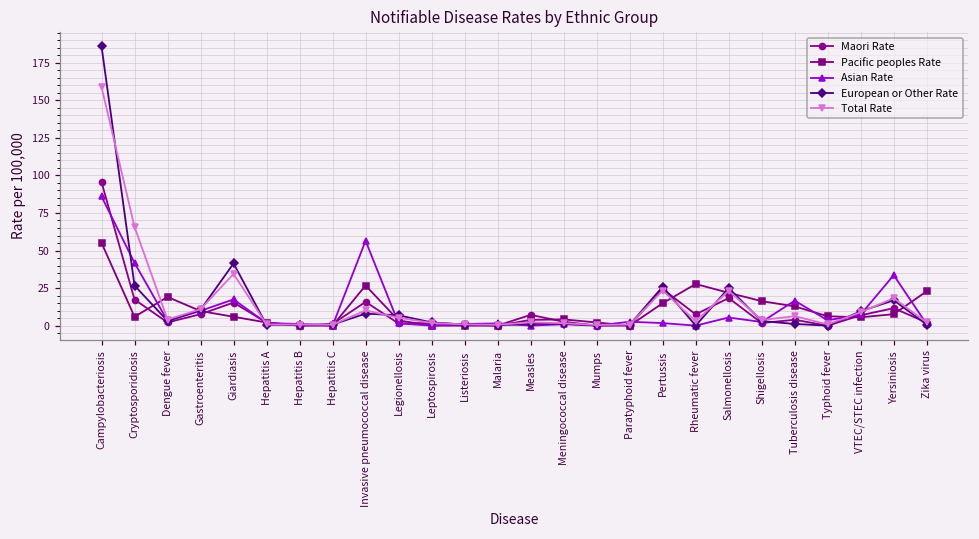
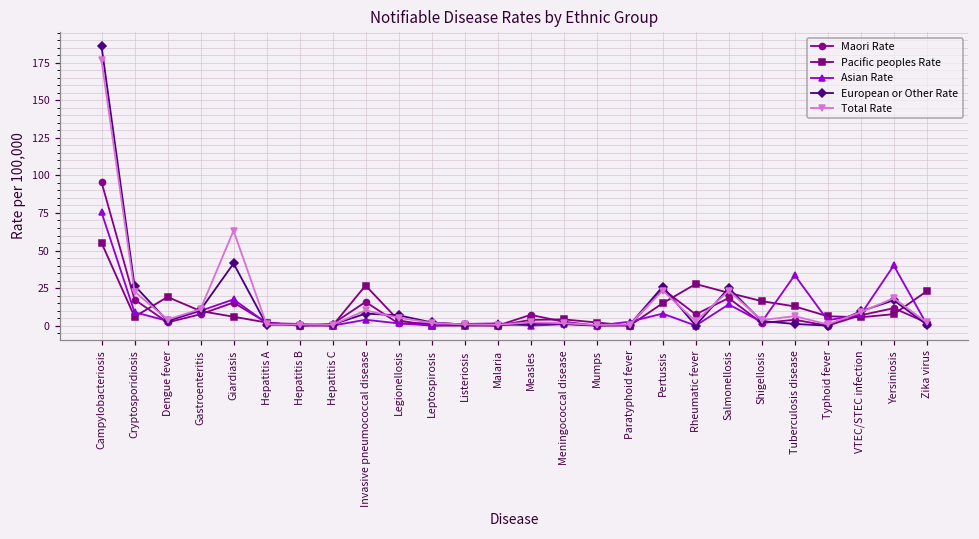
  {
    "Asian Rate": {
-     "Campylobacteriosis": 86,
-     "Cryptosporidiosis": 42,
+     "Campylobacteriosis": 75,
+     "Cryptosporidiosis": 9,
      "Giardiasis": 17,
-     "Invasive pneumococcal disease": 57,
+     "Invasive pneumococcal disease": 4,
      "Paratyphoid fever": 3,
-     "Pertussis": 2,
-     "Salmonellosis": 5,
-     "Tuberculosis disease": 17,
+     "Pertussis": 8,
+     "Salmonellosis": 14,
+     "Tuberculosis disease": 34,
      "Typhoid fever": 4,
-     "Yersiniosis": 34
+     "Yersiniosis": 40
    },
    "Total Rate": {
-     "Campylobacteriosis": 159,
-     "Cryptosporidiosis": 66,
-     "Giardiasis": 34,
+     "Campylobacteriosis": 177,
+     "Cryptosporidiosis": 23,
+     "Giardiasis": 63,
      "Invasive pneumococcal disease": 10,
      "Rheumatic fever": 3,
      "Tuberculosis disease": 6
    }
  }
